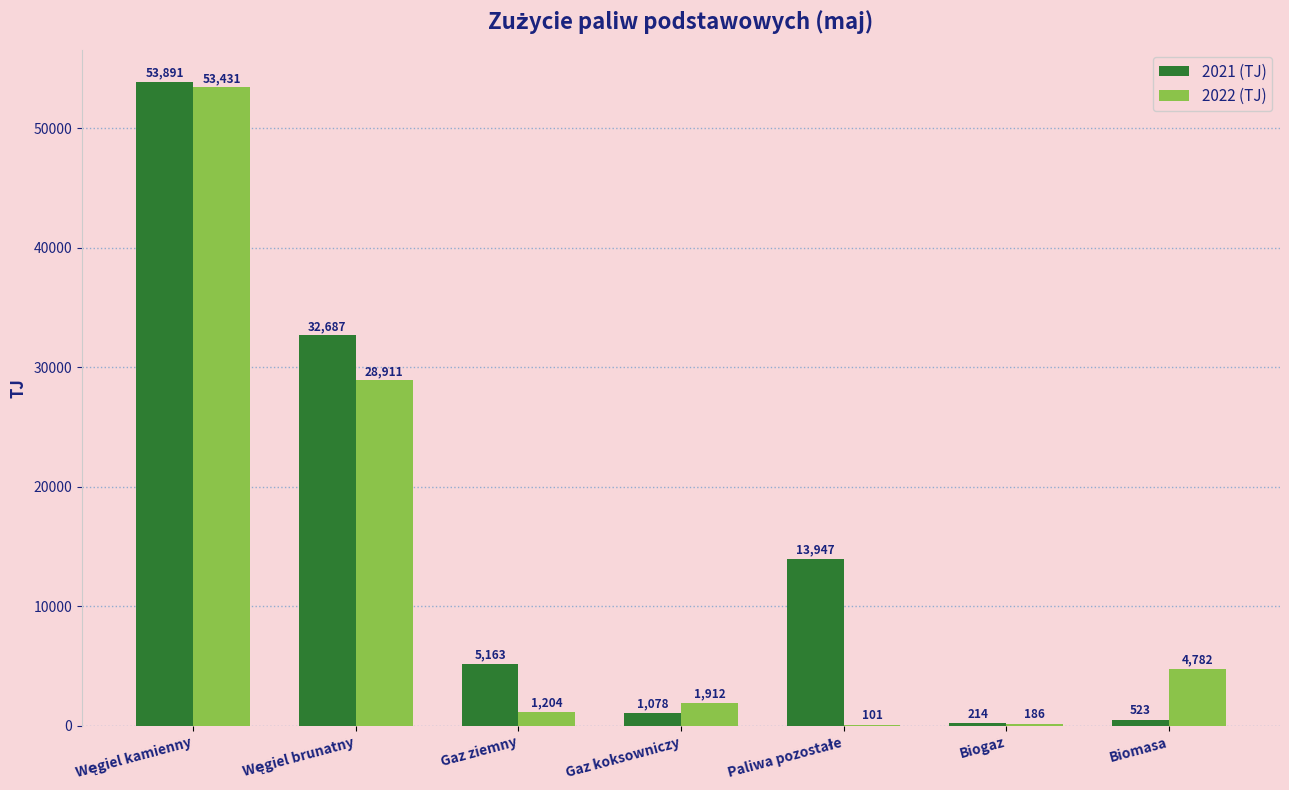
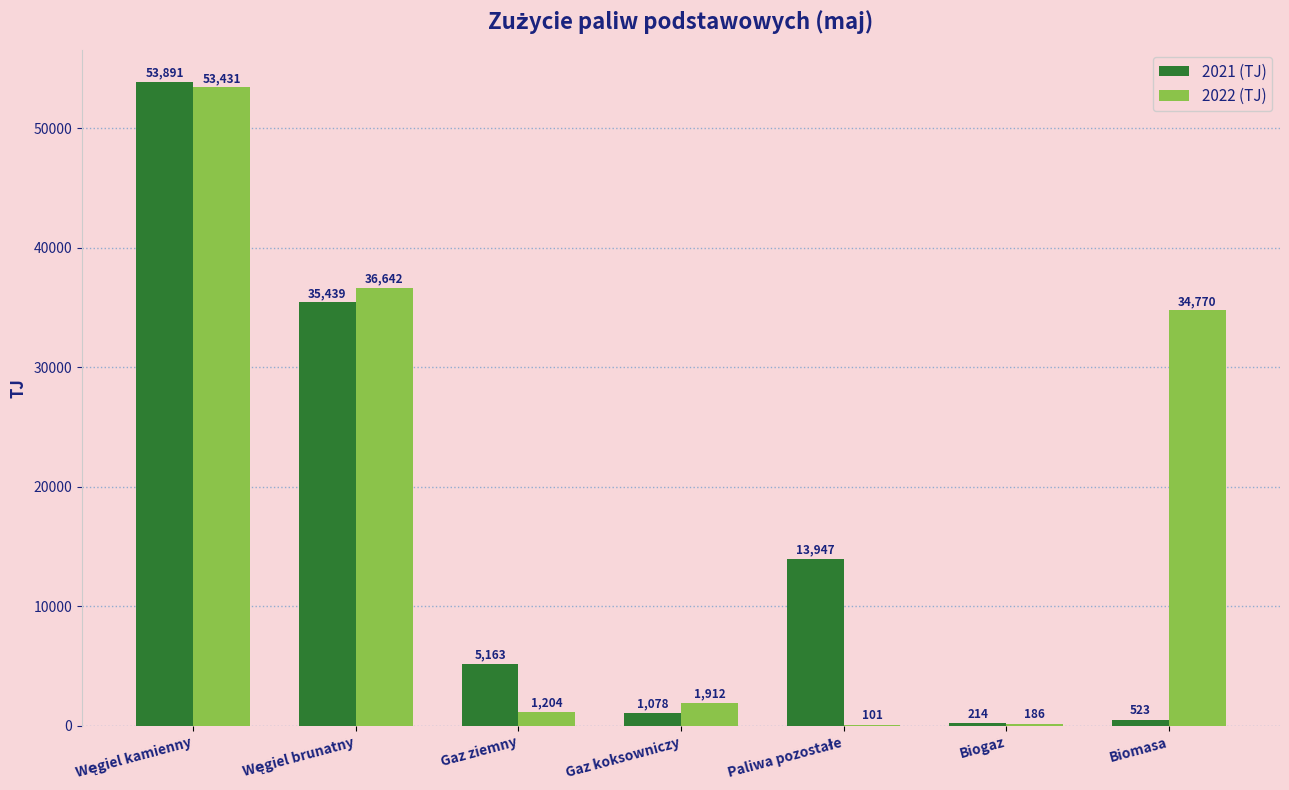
  {
    "2021 (TJ)": {
      "Węgiel kamienny": "53,891",
-     "Węgiel brunatny": "32,687",
+     "Węgiel brunatny": "35,439",
      "Gaz ziemny": "5,163",
      "Gaz koksowniczy": "1,078",
      "Paliwa pozostałe": "13,947",
      "Biogaz": "214",
      "Biomasa": "523"
    },
    "2022 (TJ)": {
      "Węgiel kamienny": "53,431",
-     "Węgiel brunatny": "28,911",
+     "Węgiel brunatny": "36,642",
      "Gaz ziemny": "1,204",
      "Gaz koksowniczy": "1,912",
      "Paliwa pozostałe": "101",
      "Biogaz": "186",
-     "Biomasa": "4,782"
+     "Biomasa": "34,770"
    }
  }
